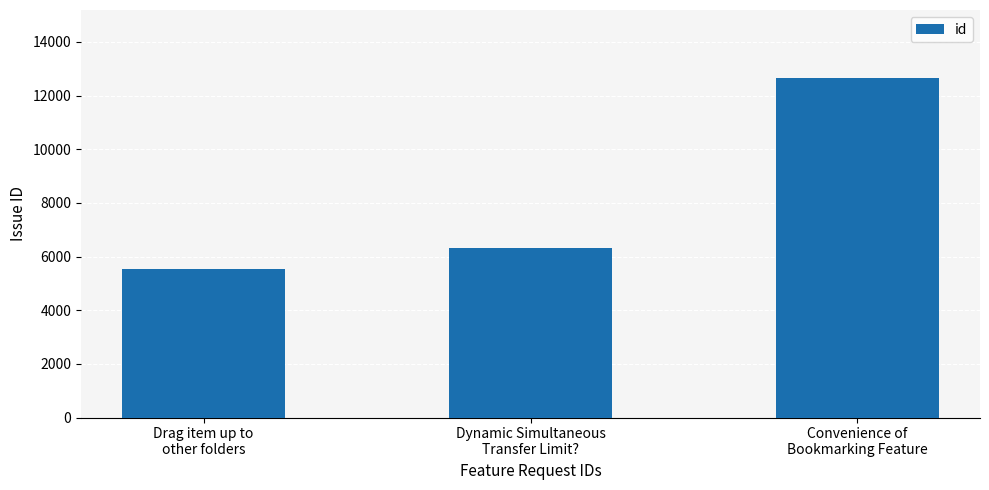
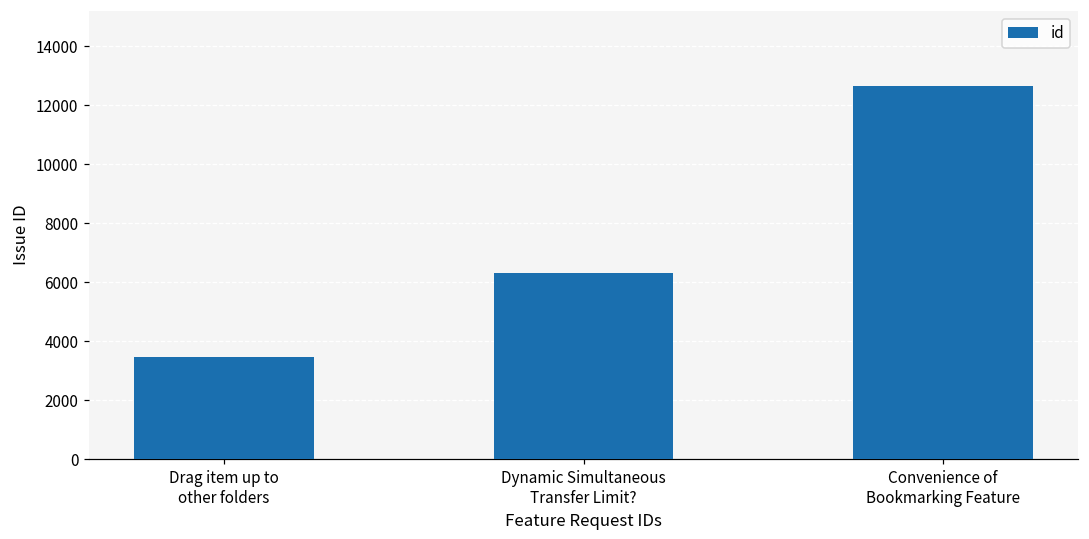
  {
-   "Drag item up to other folders": 5600,
+   "Drag item up to other folders": 3500,
    "Dynamic Simultaneous Transfer Limit?": 6300,
    "Convenience of Bookmarking Feature": 12700
  }
